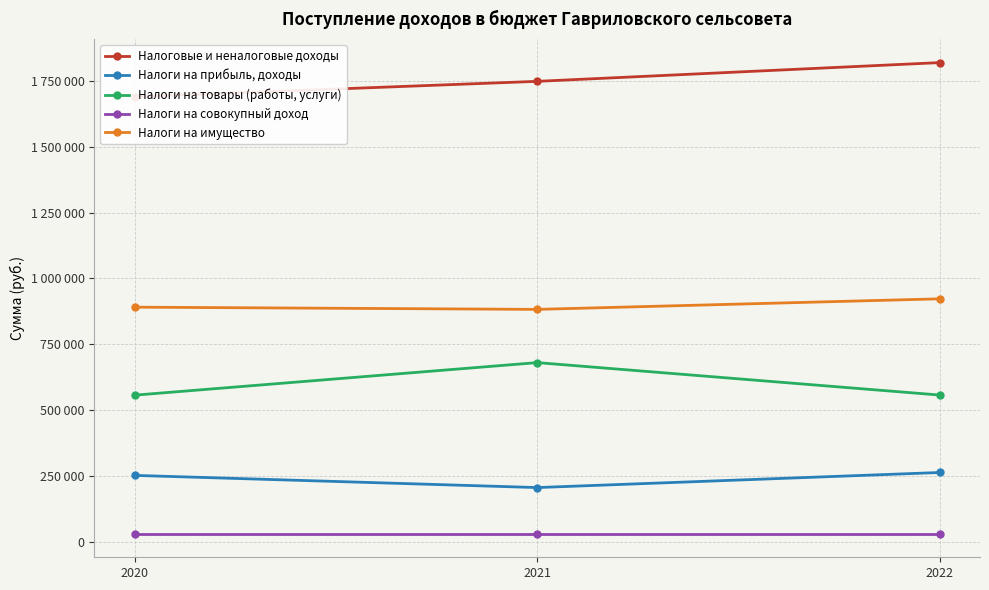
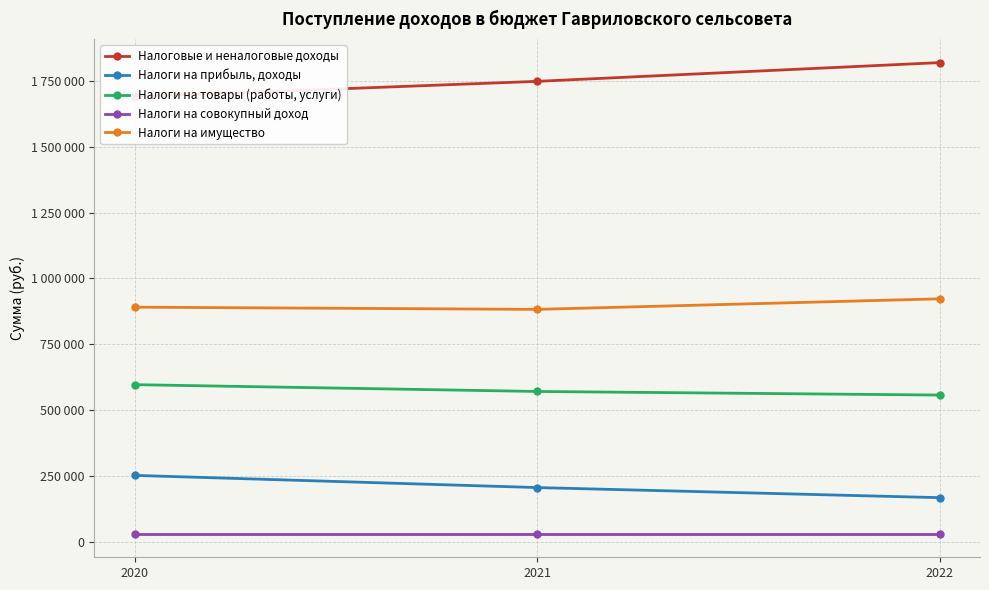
  {
    "Налоговые и неналоговые доходы": {
      "2021": 1750000,
      "2022": 1820000
    },
    "Налоги на прибыль, доходы": {
      "2020": 250000,
      "2021": 210000,
-     "2022": 270000
+     "2022": 170000
    },
    "Налоги на товары (работы, услуги)": {
-     "2020": 560000,
-     "2021": 680000,
+     "2020": 600000,
+     "2021": 570000,
      "2022": 560000
    },
    "Налоги на совокупный доход": {
      "2020": 30000,
      "2021": 30000,
      "2022": 30000
    },
    "Налоги на имущество": {
      "2020": 890000,
      "2021": 880000,
      "2022": 920000
    }
  }
